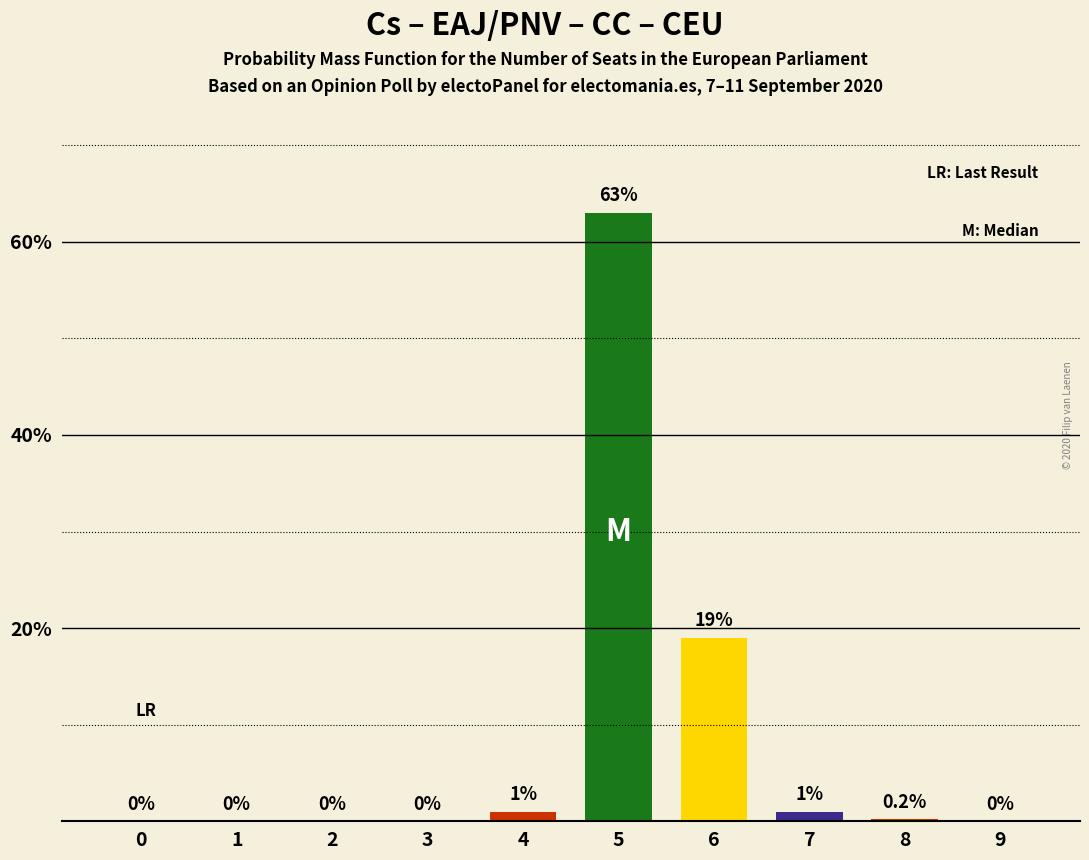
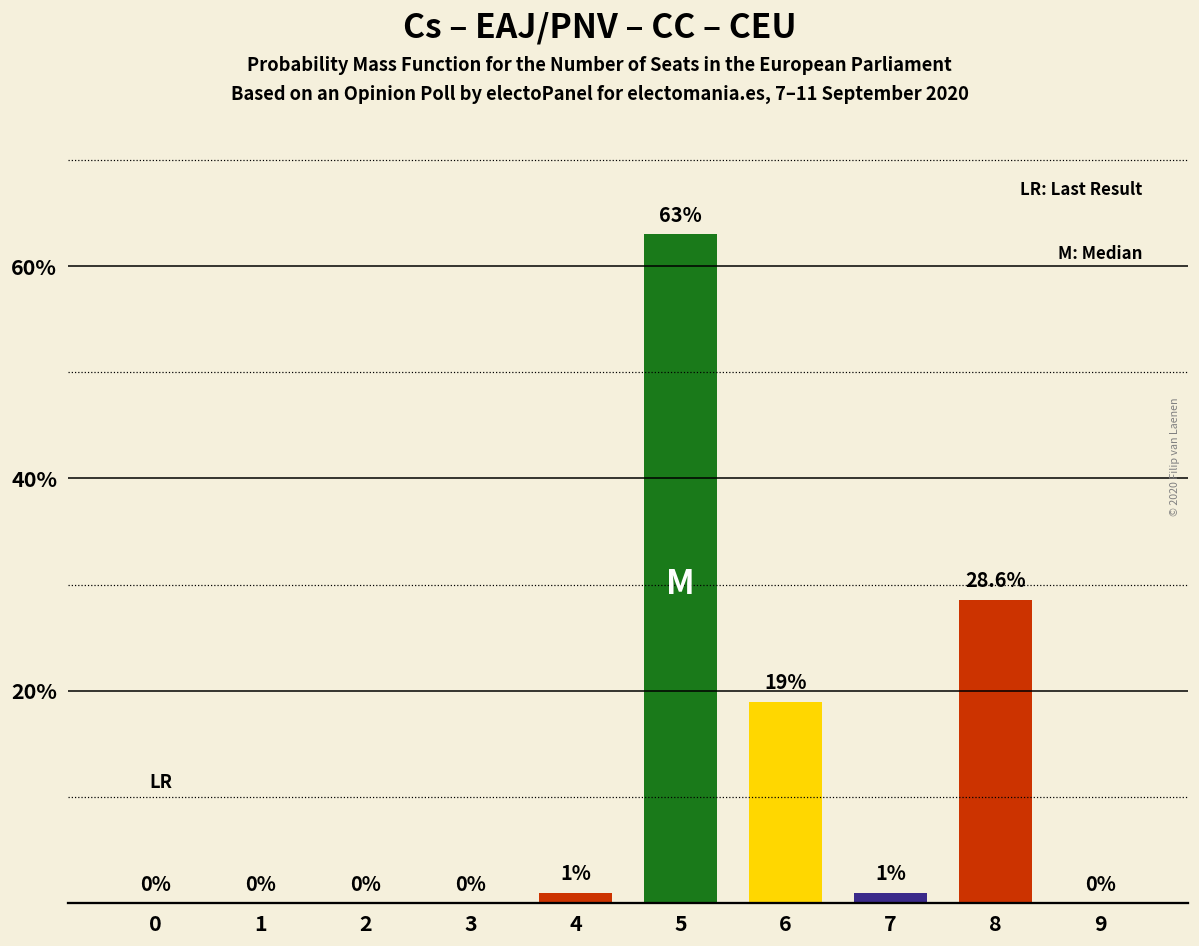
  {
    "0": "0%",
    "1": "0%",
    "2": "0%",
    "3": "0%",
    "4": "1%",
    "5": "63%",
    "6": "19%",
    "7": "1%",
-   "8": "0.2%",
+   "8": "28.6%",
    "9": "0%"
  }
